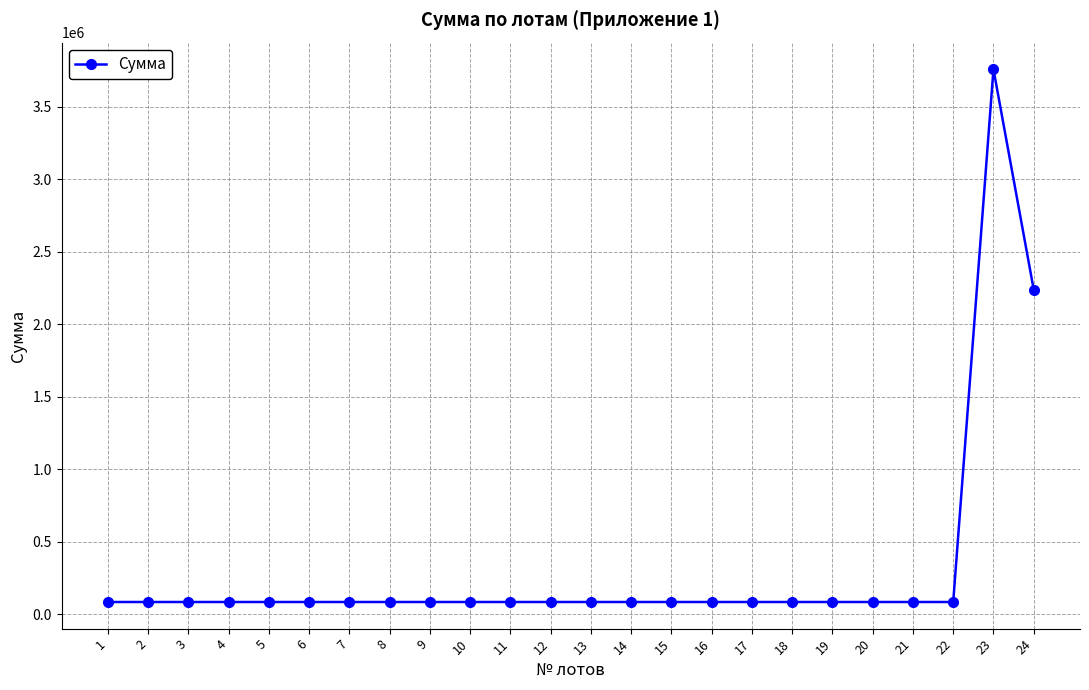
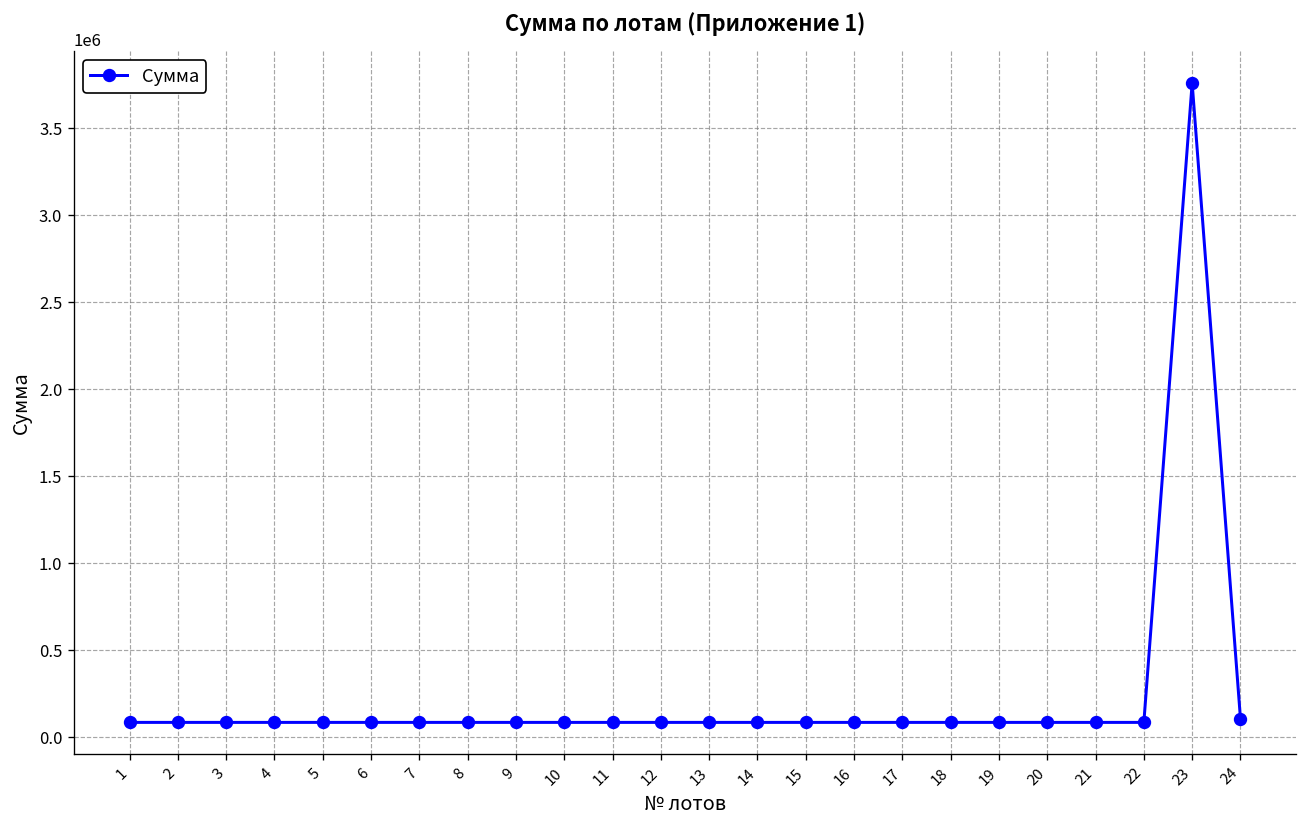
  {
    "1": 90000,
    "2": 90000,
    "3": 90000,
    "4": 90000,
    "5": 90000,
    "6": 90000,
    "7": 90000,
    "8": 90000,
    "9": 90000,
    "10": 90000,
    "11": 90000,
    "12": 90000,
    "13": 90000,
    "14": 90000,
    "15": 90000,
    "16": 90000,
    "17": 90000,
    "18": 90000,
    "19": 90000,
    "20": 90000,
    "21": 90000,
    "22": 90000,
    "23": 3760000,
-   "24": 2240000
+   "24": 110000
  }
